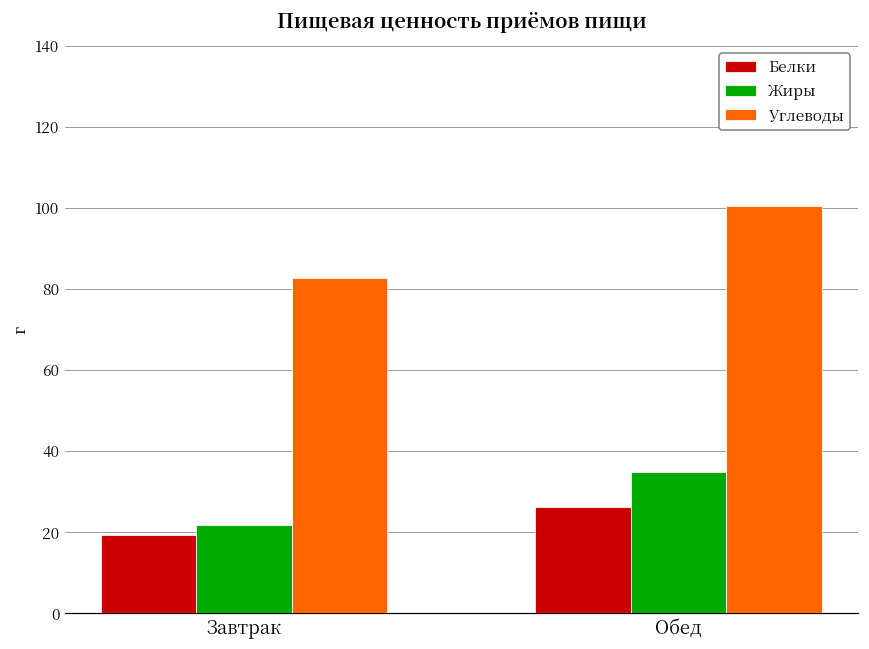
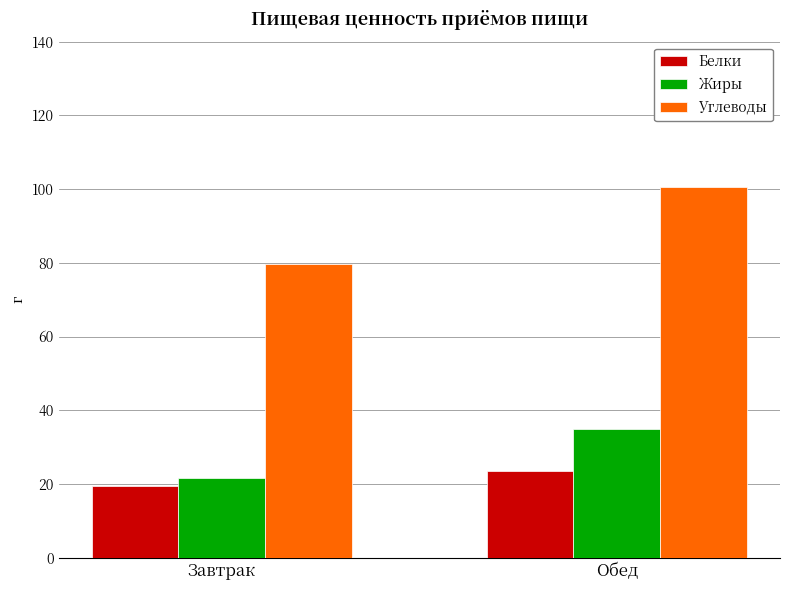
  {
    "Белки": {
      "Завтрак": 19,
-     "Обед": 26
+     "Обед": 24
    },
    "Жиры": {
      "Завтрак": 22,
      "Обед": 35
    },
    "Углеводы": {
-     "Завтрак": 83,
+     "Завтрак": 80,
      "Обед": 101
    }
  }
